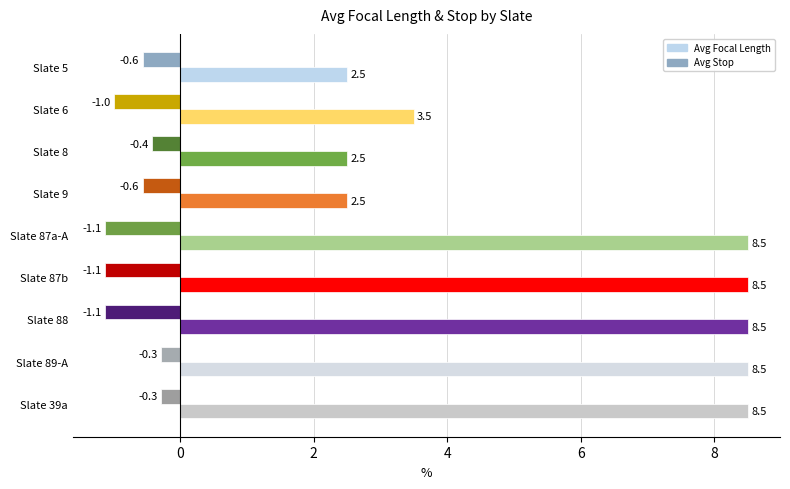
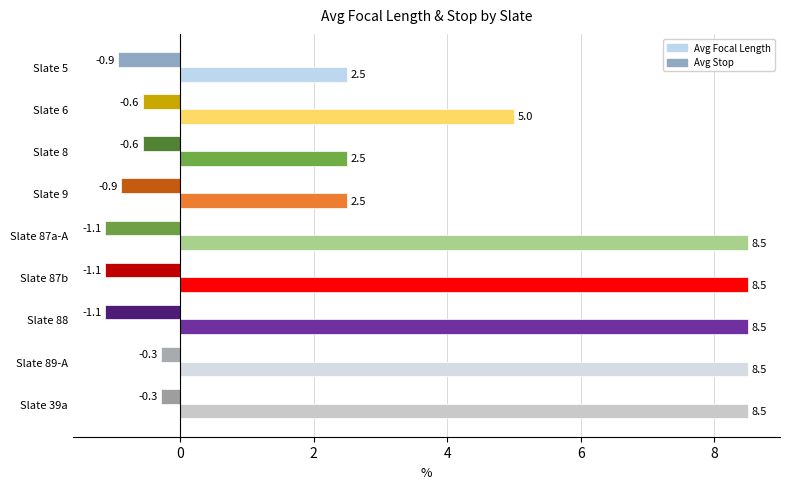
  {
    "Avg Focal Length": {
      "Slate 5": 2.5,
-     "Slate 6": 3.5,
+     "Slate 6": 5.0,
      "Slate 8": 2.5,
      "Slate 9": 2.5,
      "Slate 87a-A": 8.5,
      "Slate 87b": 8.5,
      "Slate 88": 8.5,
      "Slate 89-A": 8.5,
      "Slate 39a": 8.5
    },
    "Avg Stop": {
-     "Slate 5": -0.6,
-     "Slate 6": -1.0,
-     "Slate 8": -0.4,
-     "Slate 9": -0.6,
+     "Slate 5": -0.9,
+     "Slate 6": -0.6,
+     "Slate 8": -0.6,
+     "Slate 9": -0.9,
      "Slate 87a-A": -1.1,
      "Slate 87b": -1.1,
      "Slate 88": -1.1,
      "Slate 89-A": -0.3,
      "Slate 39a": -0.3
    }
  }
